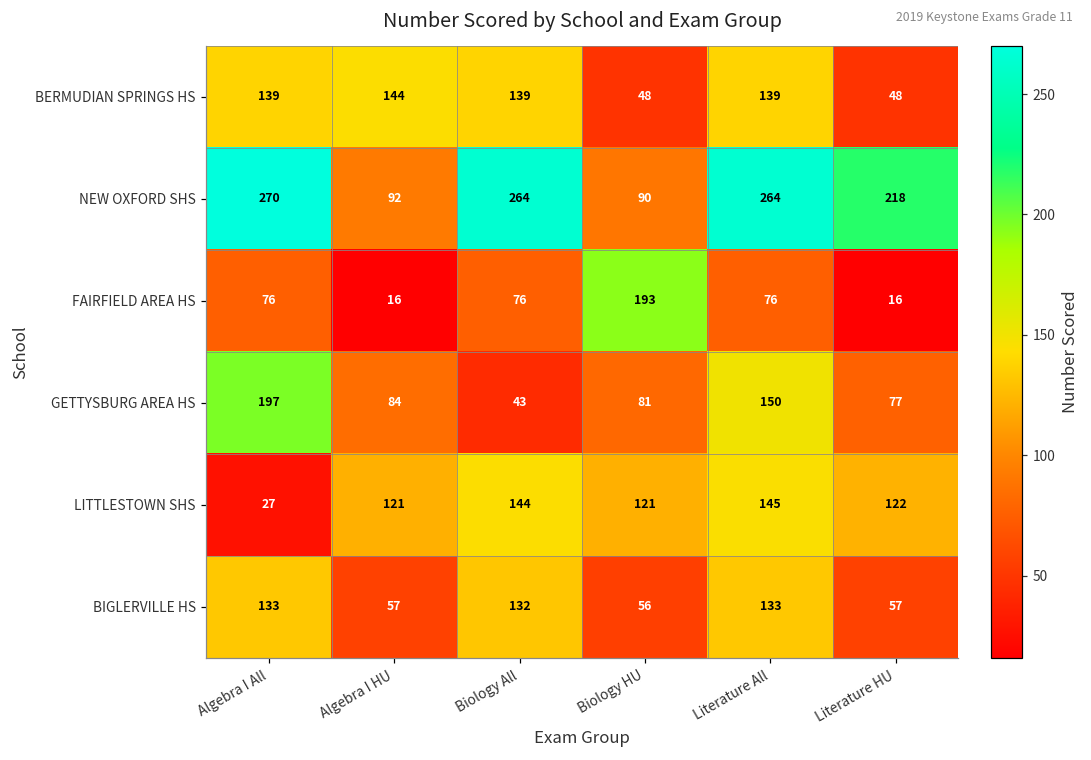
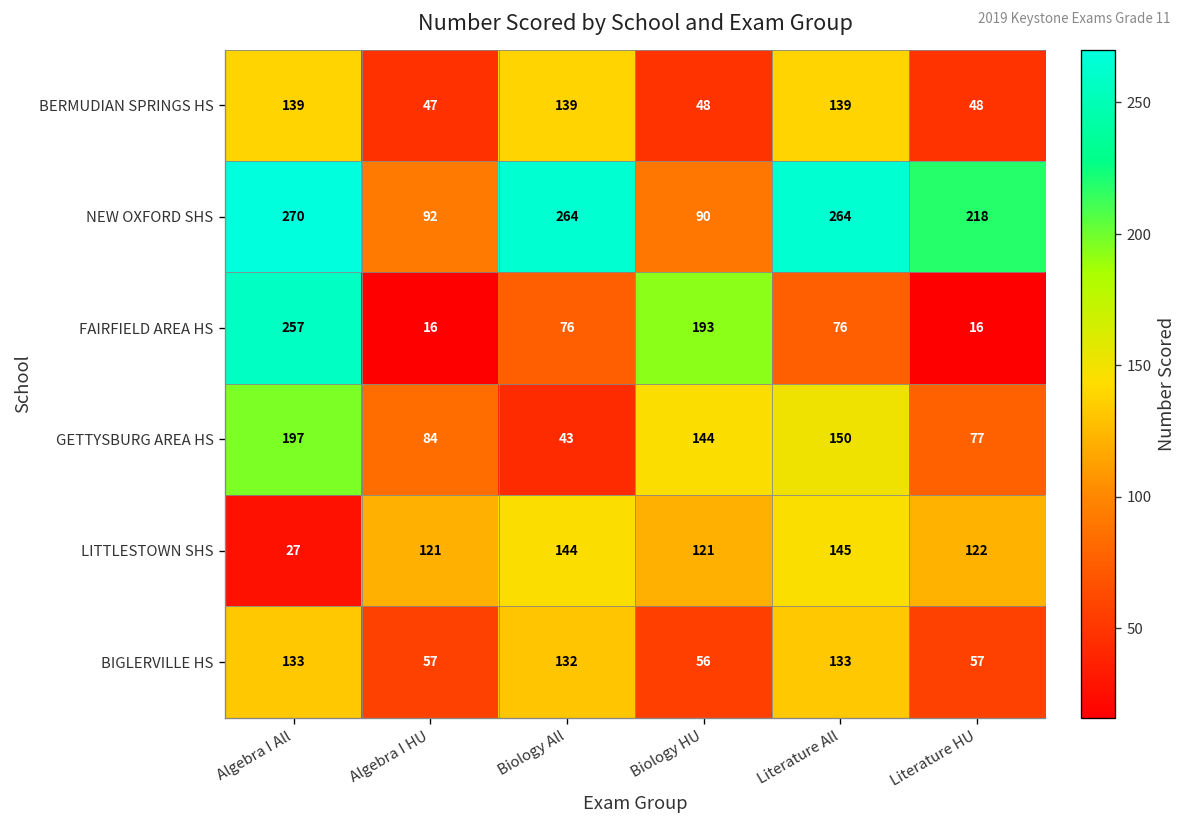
  {
    "BERMUDIAN SPRINGS HS": {
      "Algebra I All": 139,
-     "Algebra I HU": 144,
+     "Algebra I HU": 47,
      "Biology All": 139,
      "Biology HU": 48,
      "Literature All": 139,
      "Literature HU": 48
    },
    "NEW OXFORD SHS": {
      "Algebra I All": 270,
      "Algebra I HU": 92,
      "Biology All": 264,
      "Biology HU": 90,
      "Literature All": 264,
      "Literature HU": 218
    },
    "FAIRFIELD AREA HS": {
-     "Algebra I All": 76,
+     "Algebra I All": 257,
      "Algebra I HU": 16,
      "Biology All": 76,
      "Biology HU": 193,
      "Literature All": 76,
      "Literature HU": 16
    },
    "GETTYSBURG AREA HS": {
      "Algebra I All": 197,
      "Algebra I HU": 84,
      "Biology All": 43,
-     "Biology HU": 81,
+     "Biology HU": 144,
      "Literature All": 150,
      "Literature HU": 77
    },
    "LITTLESTOWN SHS": {
      "Algebra I All": 27,
      "Algebra I HU": 121,
      "Biology All": 144,
      "Biology HU": 121,
      "Literature All": 145,
      "Literature HU": 122
    },
    "BIGLERVILLE HS": {
      "Algebra I All": 133,
      "Algebra I HU": 57,
      "Biology All": 132,
      "Biology HU": 56,
      "Literature All": 133,
      "Literature HU": 57
    }
  }
